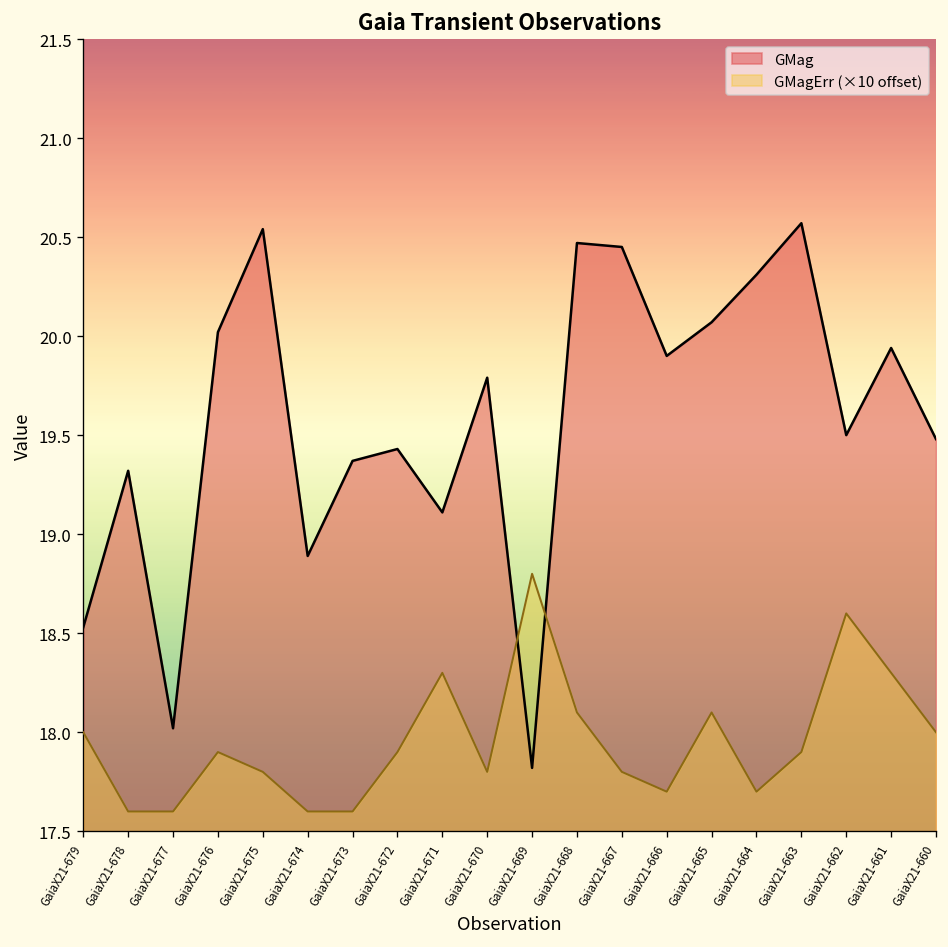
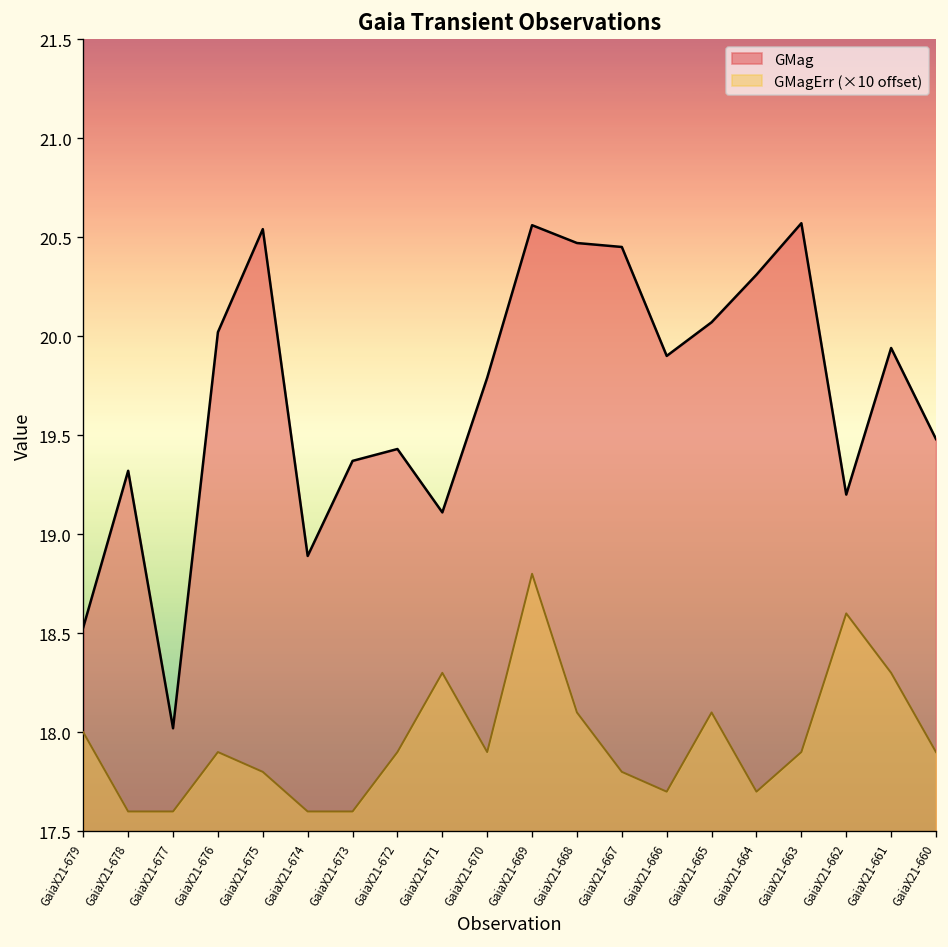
  {
    "GMag": {
      "GaiaX21-679": 18.53,
      "GaiaX21-678": 19.32,
      "GaiaX21-677": 18.02,
      "GaiaX21-676": 20.02,
      "GaiaX21-675": 20.54,
      "GaiaX21-674": 18.89,
      "GaiaX21-673": 19.37,
      "GaiaX21-672": 19.43,
      "GaiaX21-671": 19.11,
      "GaiaX21-670": 19.79,
-     "GaiaX21-669": 17.82,
+     "GaiaX21-669": 20.56,
      "GaiaX21-668": 20.47,
      "GaiaX21-667": 20.45,
      "GaiaX21-666": 19.90,
      "GaiaX21-665": 20.07,
      "GaiaX21-664": 20.31,
      "GaiaX21-663": 20.57,
-     "GaiaX21-662": 19.5,
+     "GaiaX21-662": 19.2,
      "GaiaX21-661": 19.94,
      "GaiaX21-660": 19.48
    },
    "GMagErr (×10 offset)": {
      "GaiaX21-679": 18.00,
      "GaiaX21-678": 17.60,
      "GaiaX21-677": 17.60,
      "GaiaX21-676": 17.90,
      "GaiaX21-675": 17.80,
      "GaiaX21-674": 17.60,
      "GaiaX21-673": 17.60,
      "GaiaX21-672": 17.90,
      "GaiaX21-671": 18.30,
-     "GaiaX21-670": 17.80,
+     "GaiaX21-670": 17.90,
      "GaiaX21-669": 18.80,
      "GaiaX21-668": 18.10,
      "GaiaX21-667": 17.80,
      "GaiaX21-666": 17.70,
      "GaiaX21-665": 18.10,
      "GaiaX21-664": 17.70,
      "GaiaX21-663": 17.90,
      "GaiaX21-662": 18.60,
      "GaiaX21-661": 18.30,
-     "GaiaX21-660": 18.00
+     "GaiaX21-660": 17.90
    }
  }
